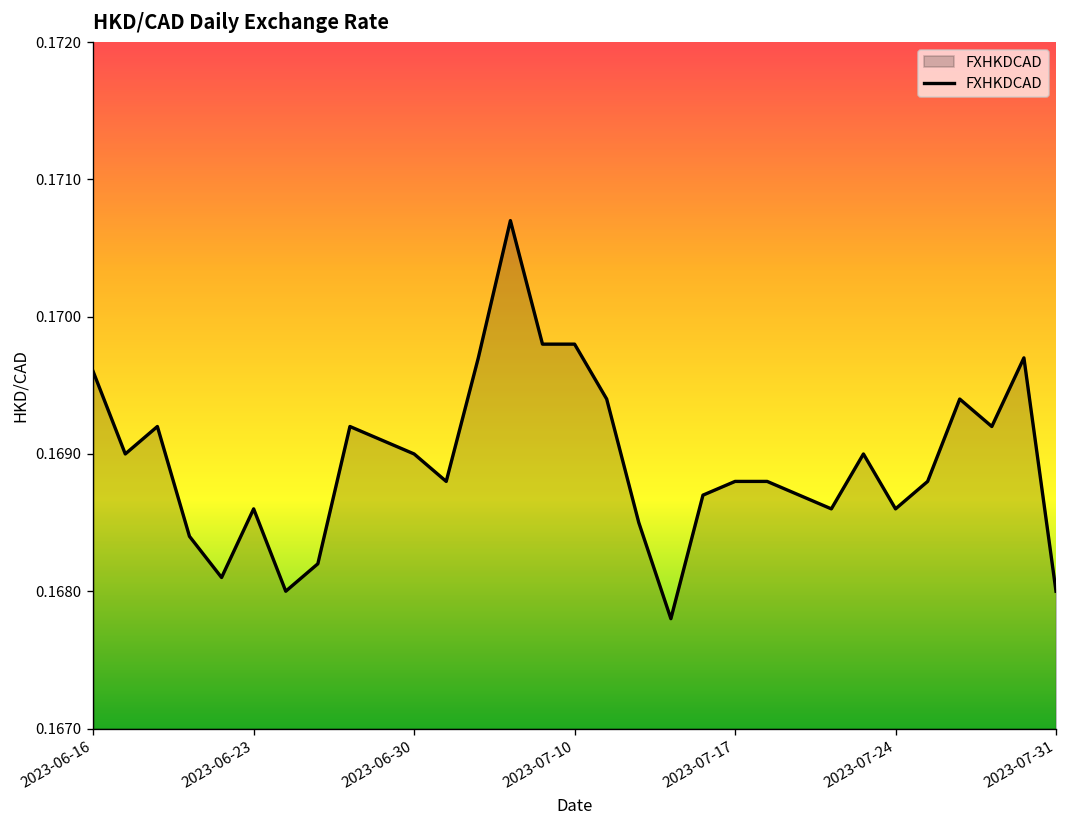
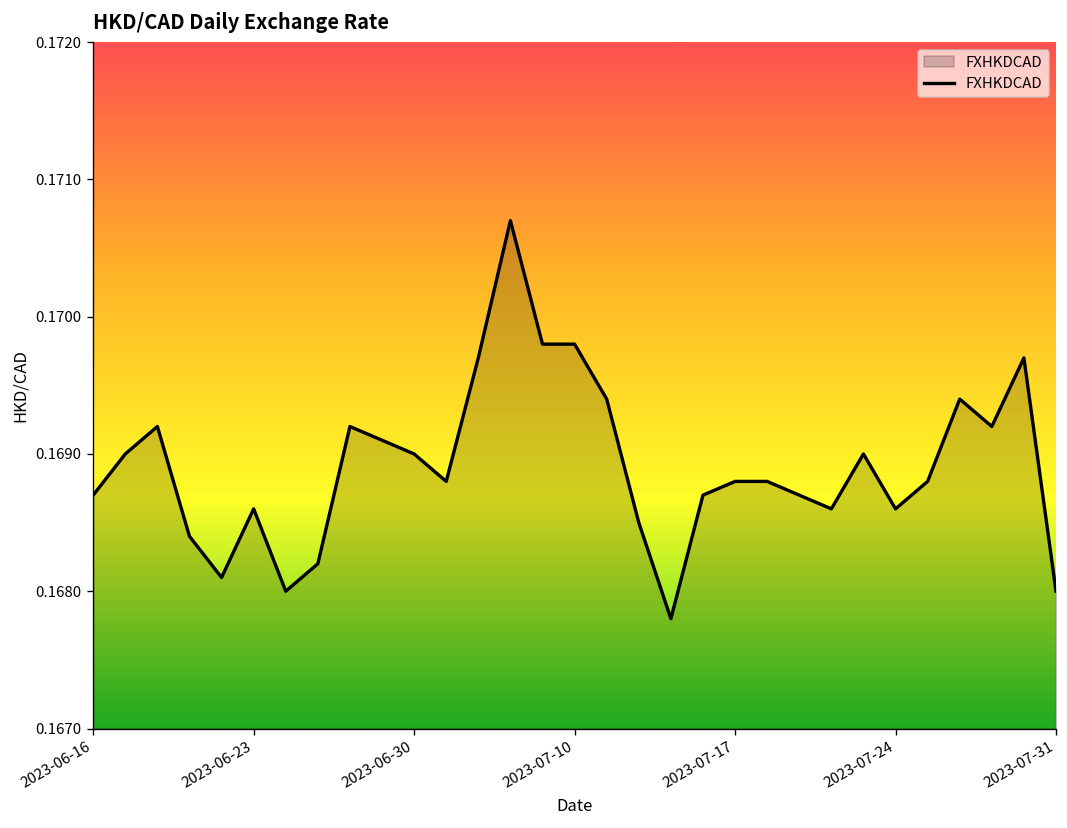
  {
-   "2023-06-16": 0.1696,
+   "2023-06-16": 0.1687,
    "2023-06-23": 0.1686,
    "2023-06-30": 0.1690,
    "2023-07-10": 0.1698,
    "2023-07-17": 0.1688,
    "2023-07-24": 0.1686,
    "2023-07-31": 0.1680
  }
